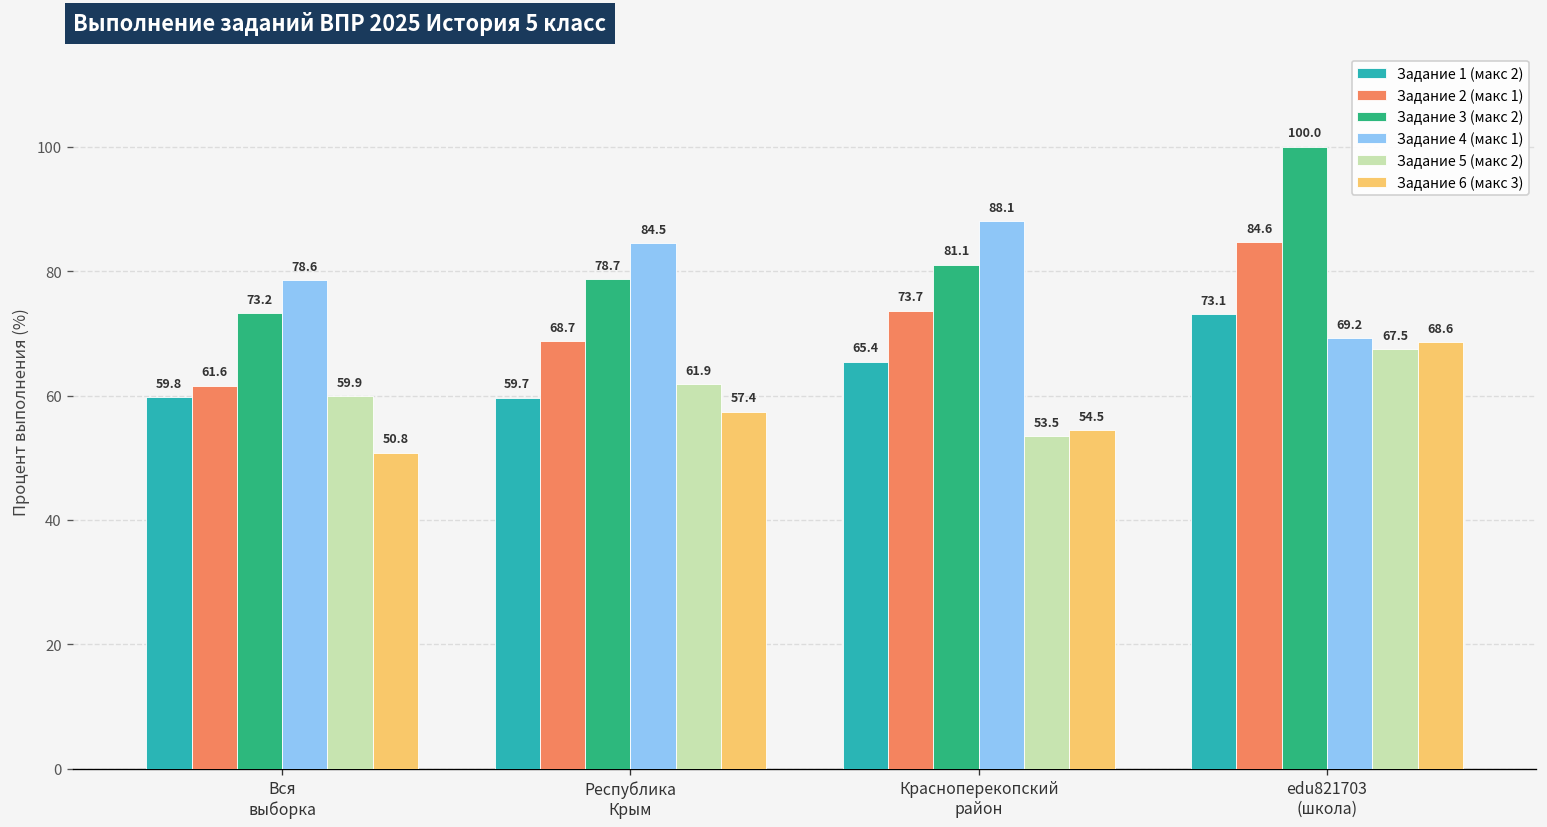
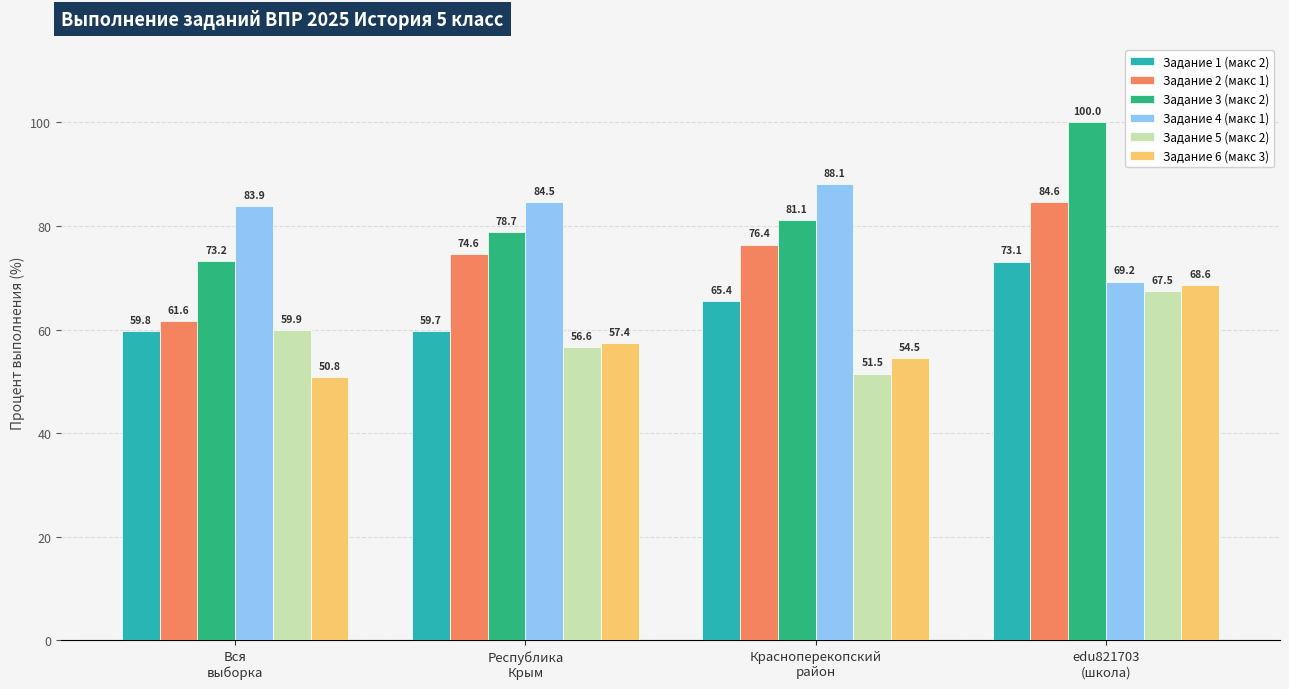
  {
    "Задание 2 (макс 1)": {
      "Вся выборка": 61.6,
-     "Республика Крым": 68.7,
-     "Красноперекопский район": 73.7,
+     "Республика Крым": 74.6,
+     "Красноперекопский район": 76.4,
      "edu821703 (школа)": 84.6
    },
    "Задание 4 (макс 1)": {
-     "Вся выборка": 78.6,
+     "Вся выборка": 83.9,
      "Республика Крым": 84.5,
      "Красноперекопский район": 88.1,
      "edu821703 (школа)": 69.2
    },
    "Задание 5 (макс 2)": {
      "Вся выборка": 59.9,
-     "Республика Крым": 61.9,
-     "Красноперекопский район": 53.5,
+     "Республика Крым": 56.6,
+     "Красноперекопский район": 51.5,
      "edu821703 (школа)": 67.5
    },
    "Задание 6 (макс 3)": {
      "Вся выборка": 50.8,
      "Республика Крым": 57.4,
      "Красноперекопский район": 54.5,
      "edu821703 (школа)": 68.6
    }
  }
